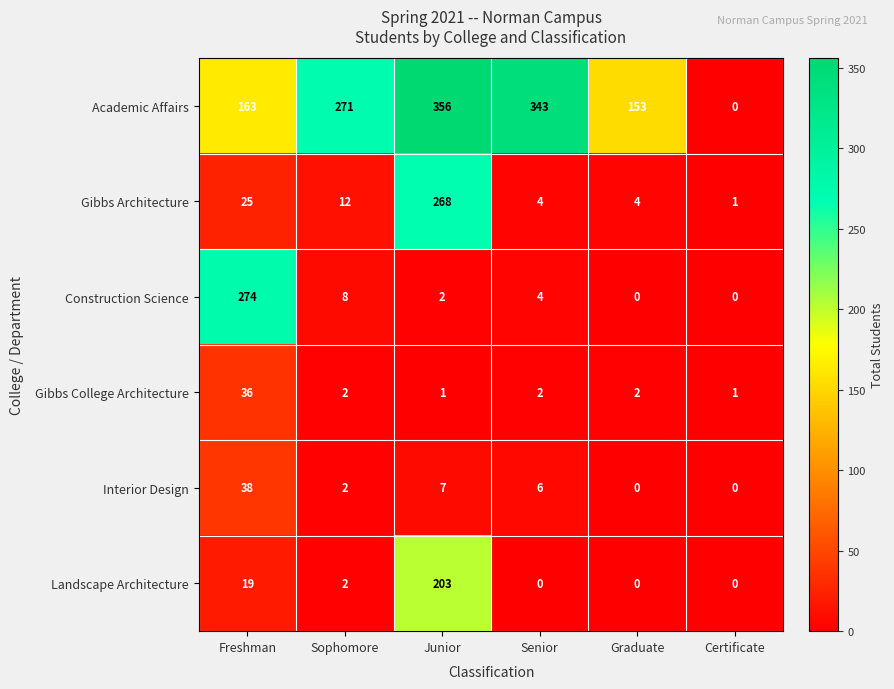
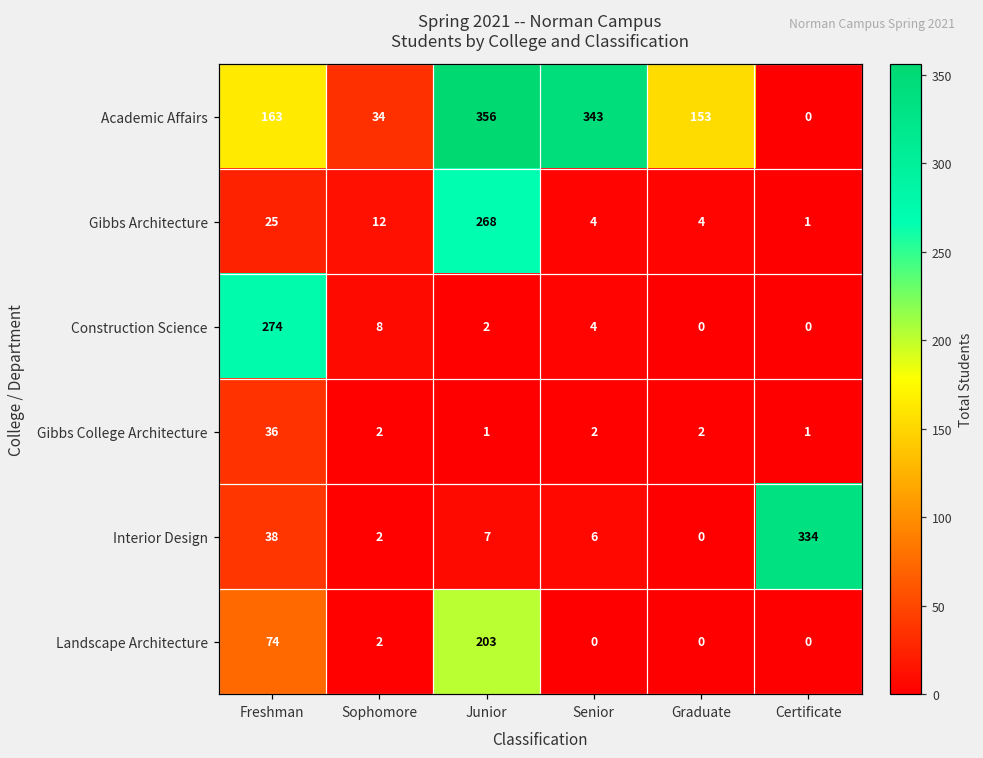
  {
    "Academic Affairs": {
      "Freshman": 163,
-     "Sophomore": 271,
+     "Sophomore": 34,
      "Junior": 356,
      "Senior": 343,
      "Graduate": 153,
      "Certificate": 0
    },
    "Gibbs Architecture": {
      "Freshman": 25,
      "Sophomore": 12,
      "Junior": 268,
      "Senior": 4,
      "Graduate": 4,
      "Certificate": 1
    },
    "Construction Science": {
      "Freshman": 274,
      "Sophomore": 8,
      "Junior": 2,
      "Senior": 4,
      "Graduate": 0,
      "Certificate": 0
    },
    "Gibbs College Architecture": {
      "Freshman": 36,
      "Sophomore": 2,
      "Junior": 1,
      "Senior": 2,
      "Graduate": 2,
      "Certificate": 1
    },
    "Interior Design": {
      "Freshman": 38,
      "Sophomore": 2,
      "Junior": 7,
      "Senior": 6,
      "Graduate": 0,
-     "Certificate": 0
+     "Certificate": 334
    },
    "Landscape Architecture": {
-     "Freshman": 19,
+     "Freshman": 74,
      "Sophomore": 2,
      "Junior": 203,
      "Senior": 0,
      "Graduate": 0,
      "Certificate": 0
    }
  }
